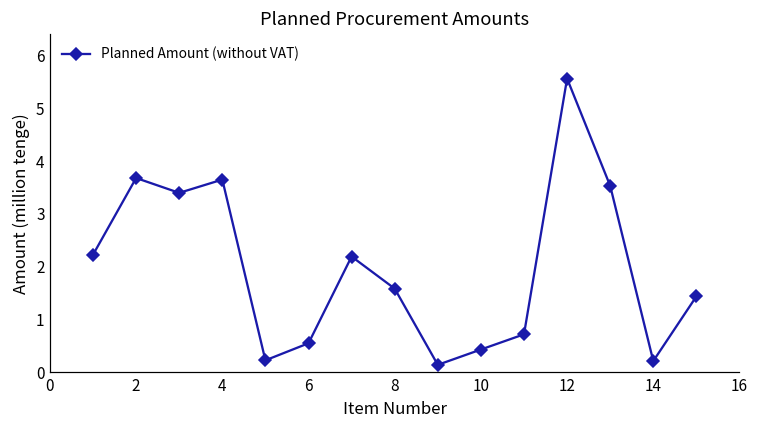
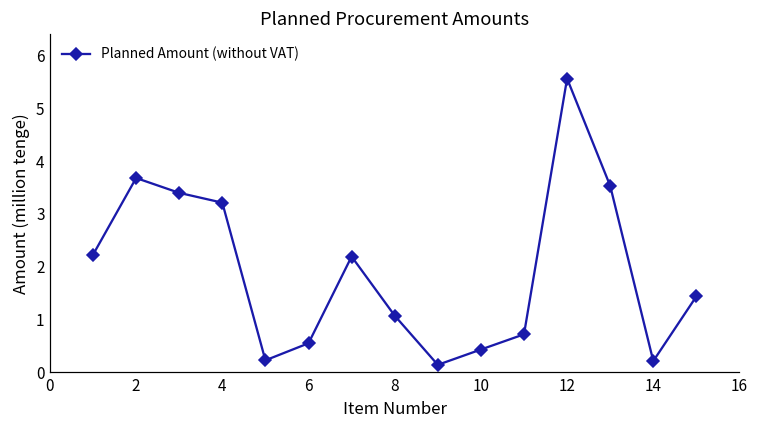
  {
    "2": 3.7,
-   "4": 3.7,
+   "4": 3.2,
    "6": 0.6,
-   "8": 1.6,
+   "8": 1.1,
    "10": 0.4,
    "12": 5.6,
    "14": 0.2
  }
